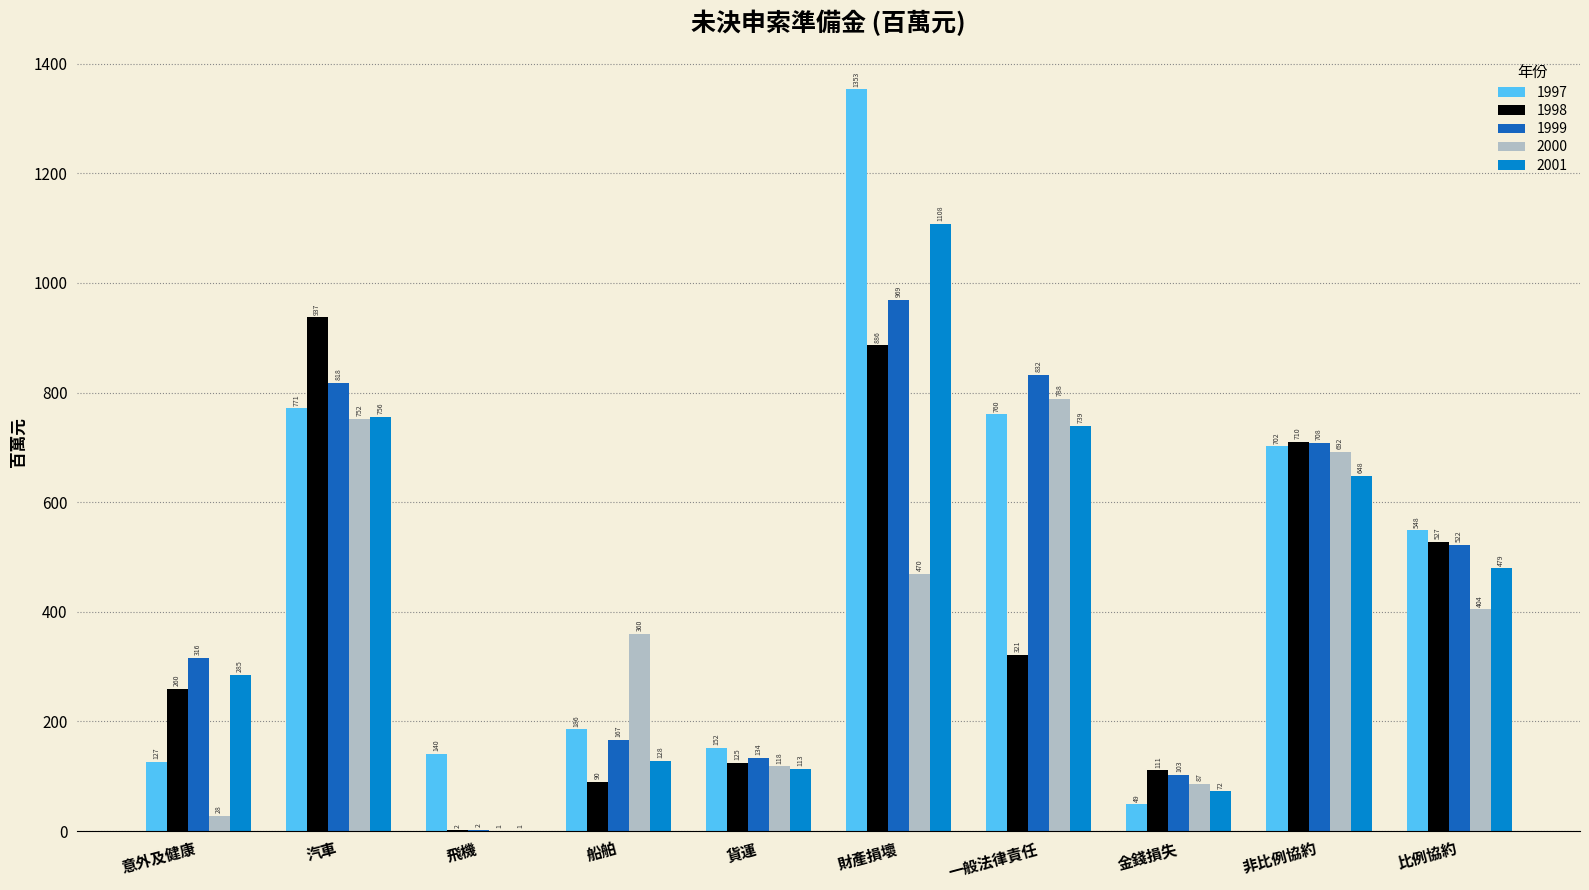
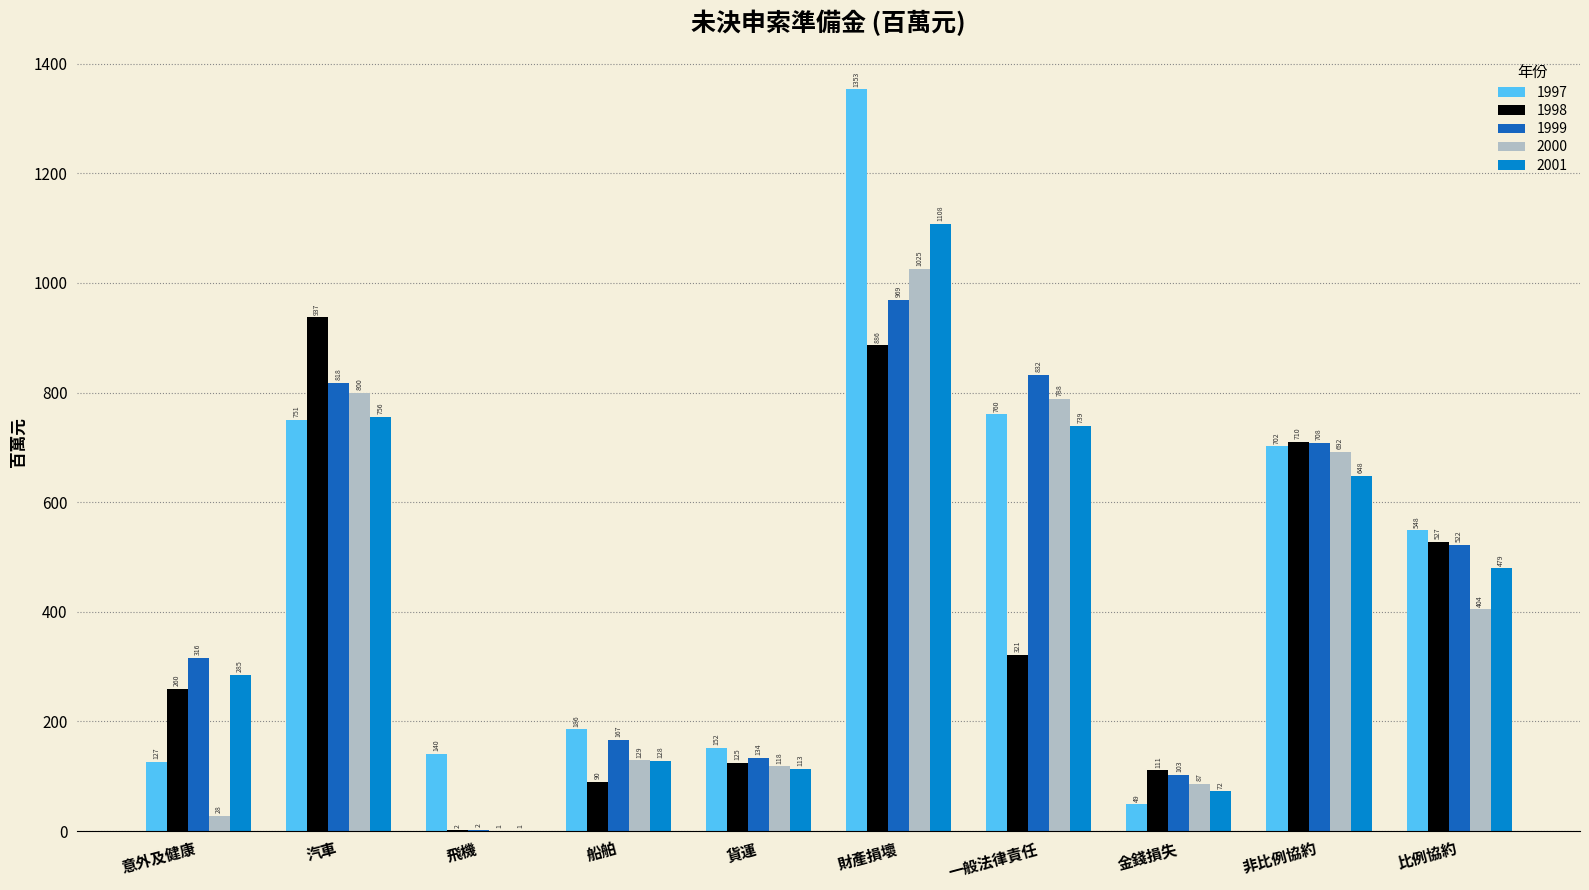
  {
    "1997": {
      "意外及健康": 127,
-     "汽車": 771,
+     "汽車": 751,
      "飛機": 140,
      "船舶": 186,
      "貨運": 152,
      "財產損壞": 1353,
      "一般法律責任": 760,
      "金錢損失": 49,
      "非比例協約": 702,
      "比例協約": 548
    },
    "1998": {
      "意外及健康": 260,
      "汽車": 937,
      "飛機": 2,
      "船舶": 90,
      "貨運": 125,
      "財產損壞": 886,
      "一般法律責任": 321,
      "金錢損失": 111,
      "非比例協約": 710,
      "比例協約": 527
    },
    "2000": {
      "意外及健康": 28,
-     "汽車": 752,
+     "汽車": 800,
      "飛機": 1,
-     "船舶": 360,
+     "船舶": 129,
      "貨運": 118,
-     "財產損壞": 470,
+     "財產損壞": 1025,
      "一般法律責任": 788,
      "金錢損失": 87,
      "非比例協約": 692,
      "比例協約": 404
    }
  }
